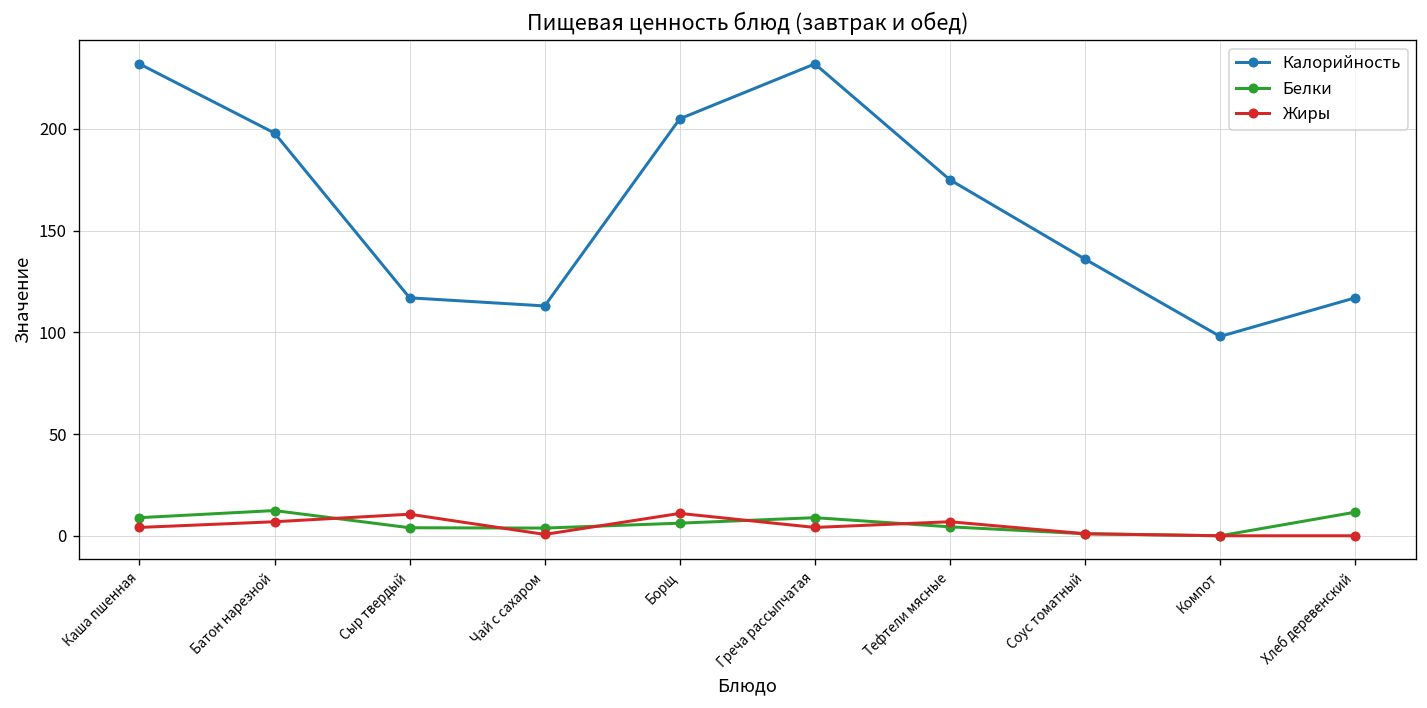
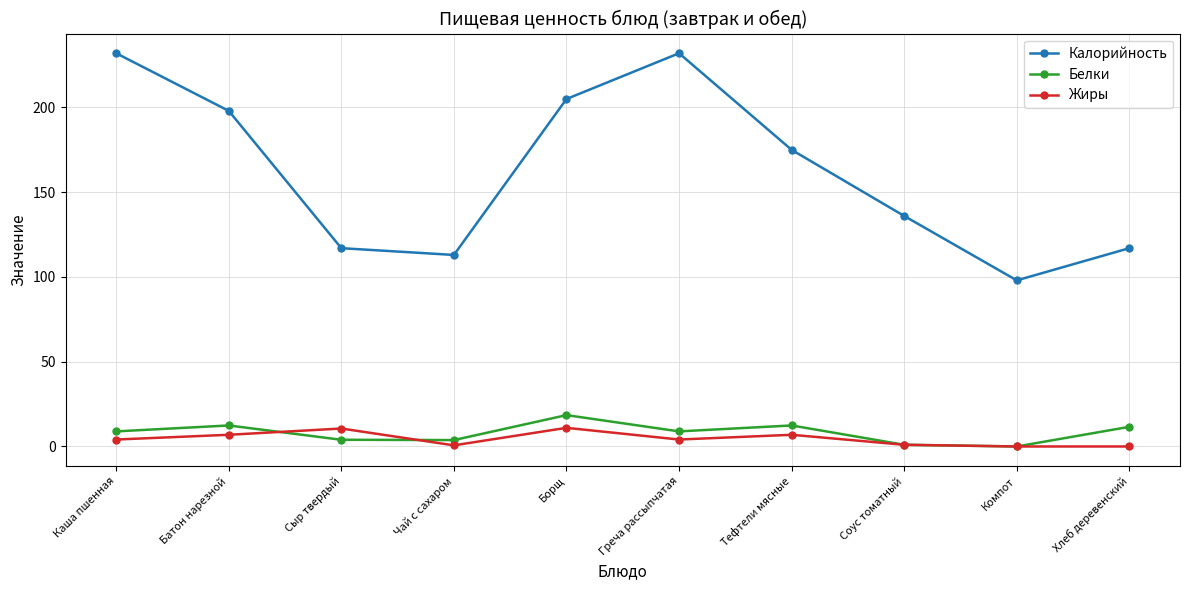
  {
    "Калорийность": {
      "Каша пшенная": 232,
      "Батон нарезной": 198,
      "Сыр твердый": 117,
      "Чай с сахаром": 113,
      "Борщ": 205,
      "Греча рассыпчатая": 232,
      "Тефтели мясные": 175,
      "Соус томатный": 136,
      "Компот": 98,
      "Хлеб деревенский": 117
    },
    "Белки": {
      "Каша пшенная": 9,
      "Батон нарезной": 12,
      "Сыр твердый": 4,
      "Чай с сахаром": 4,
-     "Борщ": 6,
+     "Борщ": 19,
      "Греча рассыпчатая": 9,
-     "Тефтели мясные": 4,
+     "Тефтели мясные": 12,
      "Хлеб деревенский": 12
    },
    "Жиры": {
      "Каша пшенная": 4,
      "Батон нарезной": 7,
      "Сыр твердый": 11,
      "Чай с сахаром": 1,
      "Борщ": 11,
      "Греча рассыпчатая": 4,
      "Тефтели мясные": 7,
      "Хлеб деревенский": 0
    }
  }
